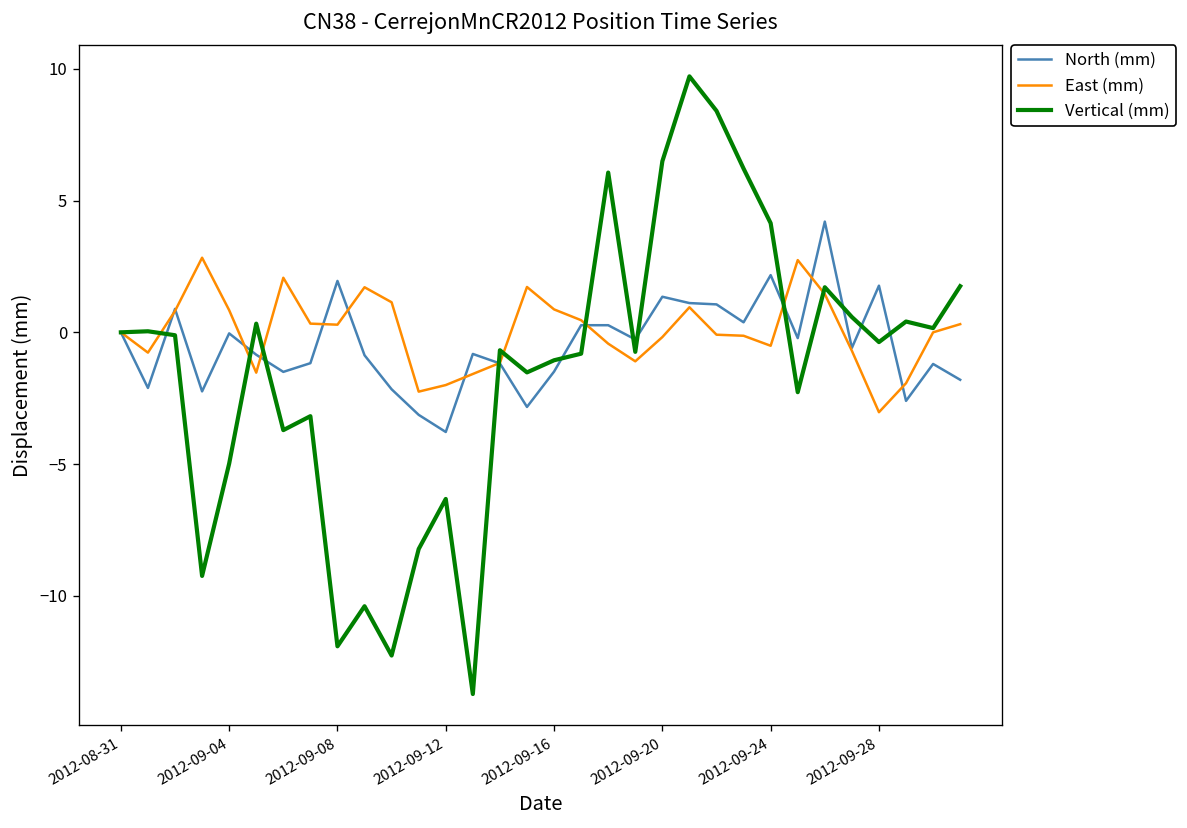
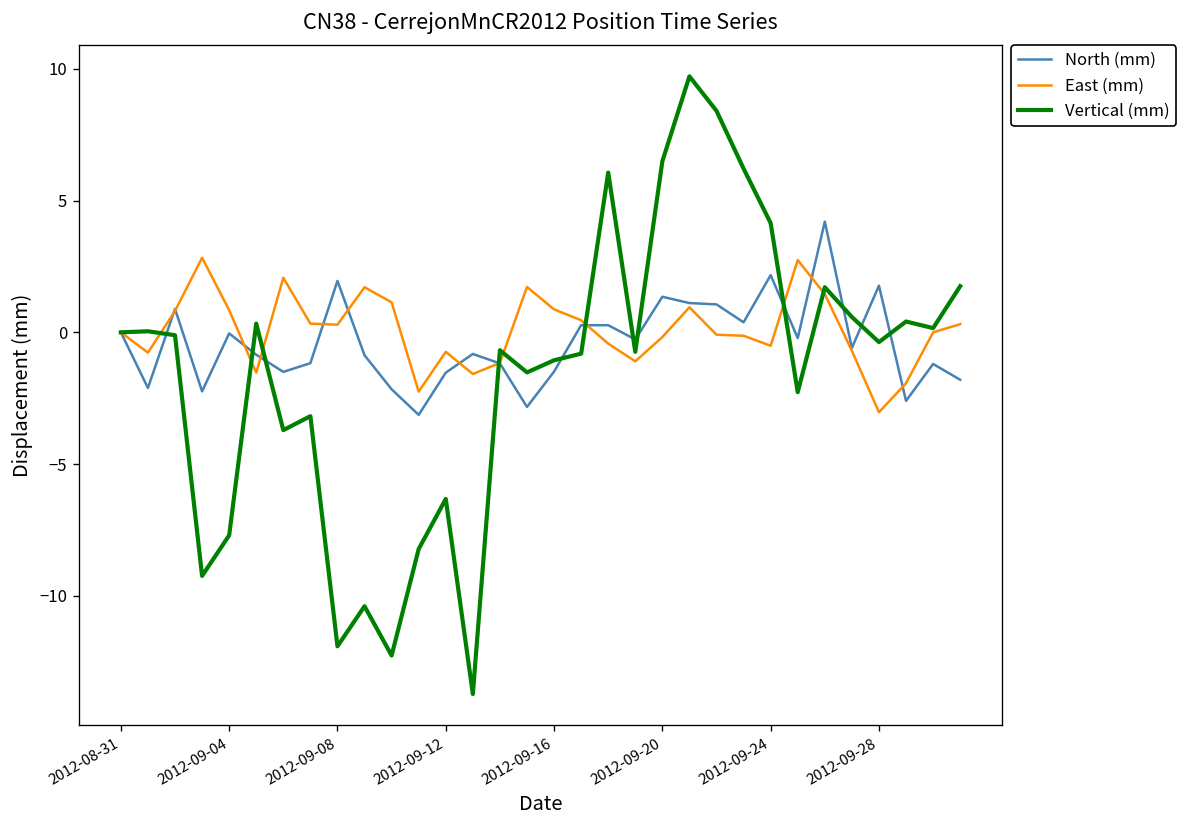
  {
    "North (mm)": {
      "2012-09-04": 0.0,
      "2012-09-08": 2.0,
-     "2012-09-12": -3.8,
+     "2012-09-12": -1.5,
      "2012-09-16": -1.5,
      "2012-09-20": 1.4,
      "2012-09-24": 2.2,
      "2012-09-28": 1.8
    },
    "East (mm)": {
      "2012-09-04": 0.8,
      "2012-09-08": 0.3,
-     "2012-09-12": -2.0,
+     "2012-09-12": -0.7,
      "2012-09-16": 0.9,
      "2012-09-20": -0.2,
      "2012-09-24": -0.5,
      "2012-09-28": -3.0
    },
    "Vertical (mm)": {
-     "2012-09-04": -5.0,
+     "2012-09-04": -7.7,
      "2012-09-08": -11.9,
      "2012-09-12": -6.3,
      "2012-09-16": -1.1,
      "2012-09-20": 6.5,
      "2012-09-24": 4.1,
      "2012-09-28": -0.4
    }
  }
